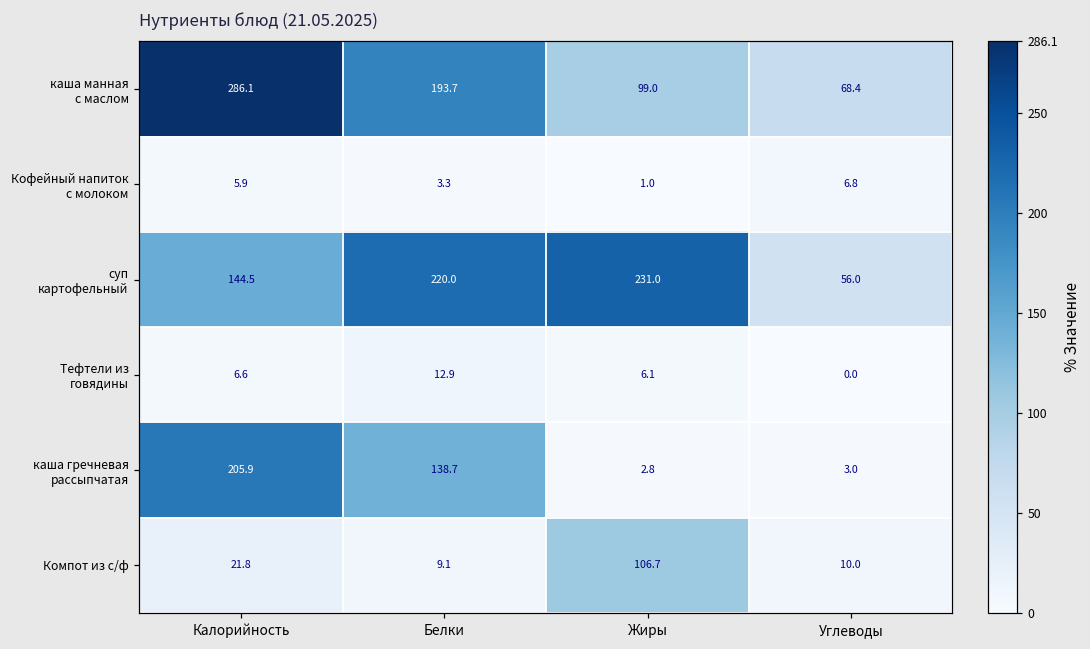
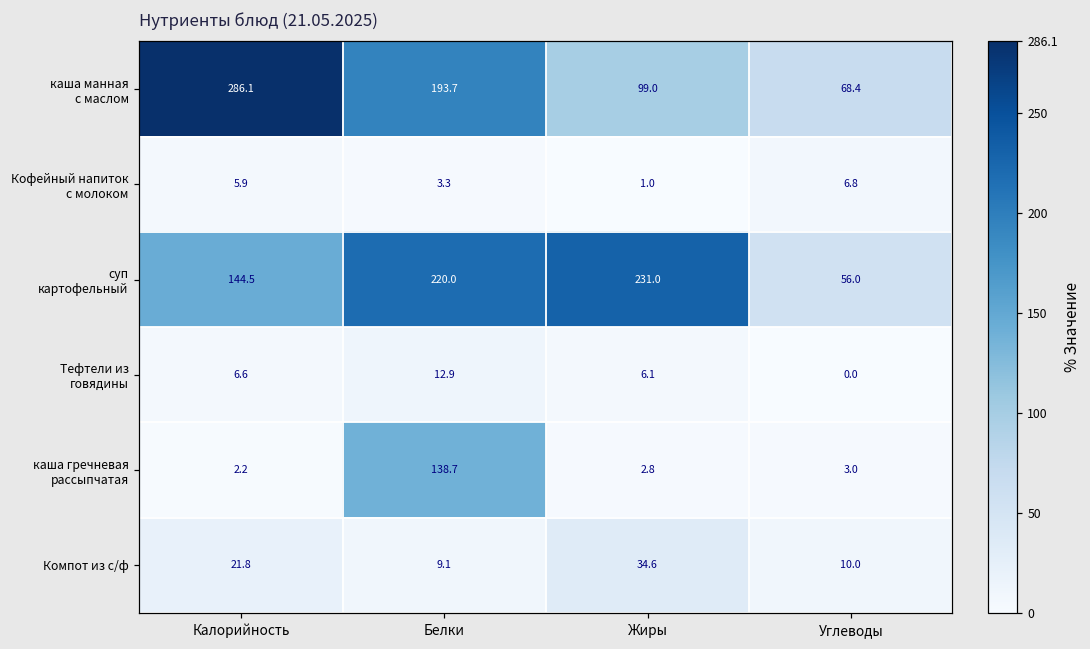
  {
    "каша манная с маслом": {
      "Калорийность": 286.1,
      "Белки": 193.7,
      "Жиры": 99.0,
      "Углеводы": 68.4
    },
    "Кофейный напиток с молоком": {
      "Калорийность": 5.9,
      "Белки": 3.3,
      "Жиры": 1.0,
      "Углеводы": 6.8
    },
    "суп картофельный": {
      "Калорийность": 144.5,
      "Белки": 220.0,
      "Жиры": 231.0,
      "Углеводы": 56.0
    },
    "Тефтели из говядины": {
      "Калорийность": 6.6,
      "Белки": 12.9,
      "Жиры": 6.1,
      "Углеводы": 0.0
    },
    "каша гречневая рассыпчатая": {
-     "Калорийность": 205.9,
+     "Калорийность": 2.2,
      "Белки": 138.7,
      "Жиры": 2.8,
      "Углеводы": 3.0
    },
    "Компот из с/ф": {
      "Калорийность": 21.8,
      "Белки": 9.1,
-     "Жиры": 106.7,
+     "Жиры": 34.6,
      "Углеводы": 10.0
    }
  }
